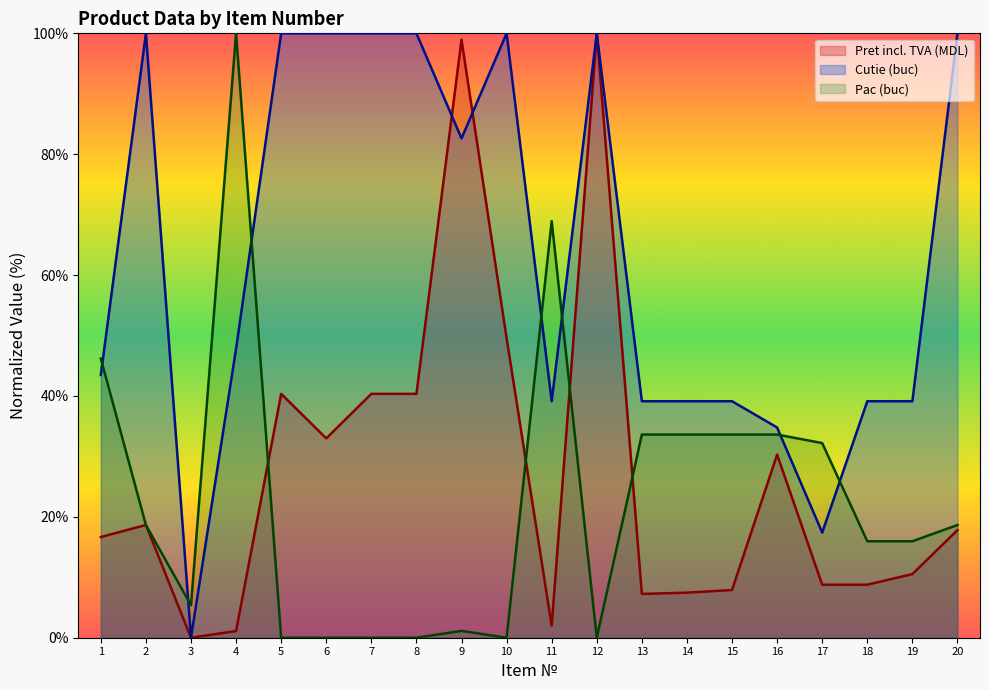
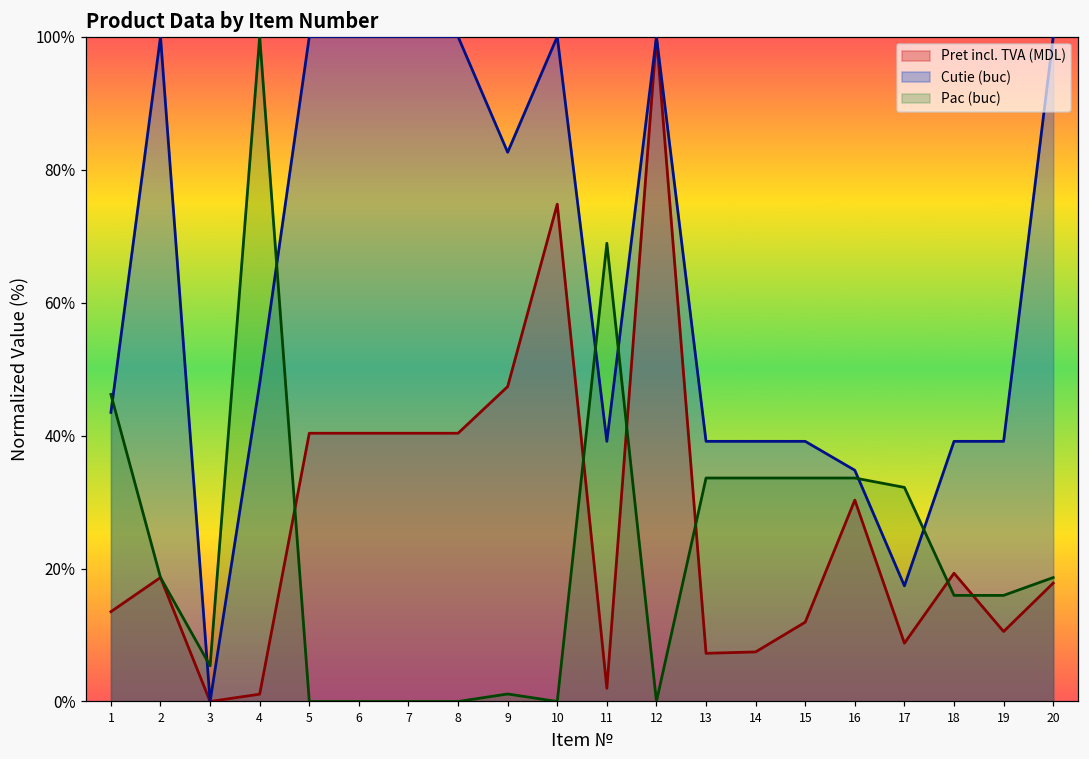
  {
    "Pret incl. TVA (MDL)": {
-     "1": "17%",
+     "1": "14%",
      "4": "1%",
      "5": "40%",
-     "6": "33%",
+     "6": "40%",
      "7": "40%",
      "8": "40%",
-     "9": "99%",
-     "10": "50%",
+     "9": "47%",
+     "10": "75%",
      "11": "2%",
      "13": "7%",
      "14": "7%",
-     "15": "8%",
+     "15": "12%",
      "16": "30%",
      "17": "9%",
-     "18": "9%",
+     "18": "19%",
      "19": "11%",
      "20": "18%"
    },
    "Cutie (buc)": {
      "1": "43%",
      "2": "100%",
      "4": "48%",
      "5": "100%",
      "6": "100%",
      "7": "100%",
      "8": "100%",
      "9": "83%",
      "10": "100%",
      "11": "39%",
      "13": "39%",
      "14": "39%",
      "15": "39%",
      "16": "35%",
      "17": "17%",
      "18": "39%",
      "19": "39%",
      "20": "100%"
    },
    "Pac (buc)": {
      "1": "46%",
      "3": "5%",
      "4": "100%",
      "5": "0%",
      "6": "0%",
      "7": "0%",
      "8": "0%",
      "9": "1%",
      "10": "0%",
      "11": "69%",
      "12": "0%",
      "13": "34%",
      "14": "34%",
      "15": "34%",
      "16": "34%",
      "17": "32%",
      "18": "16%",
      "19": "16%",
      "20": "19%"
    }
  }
